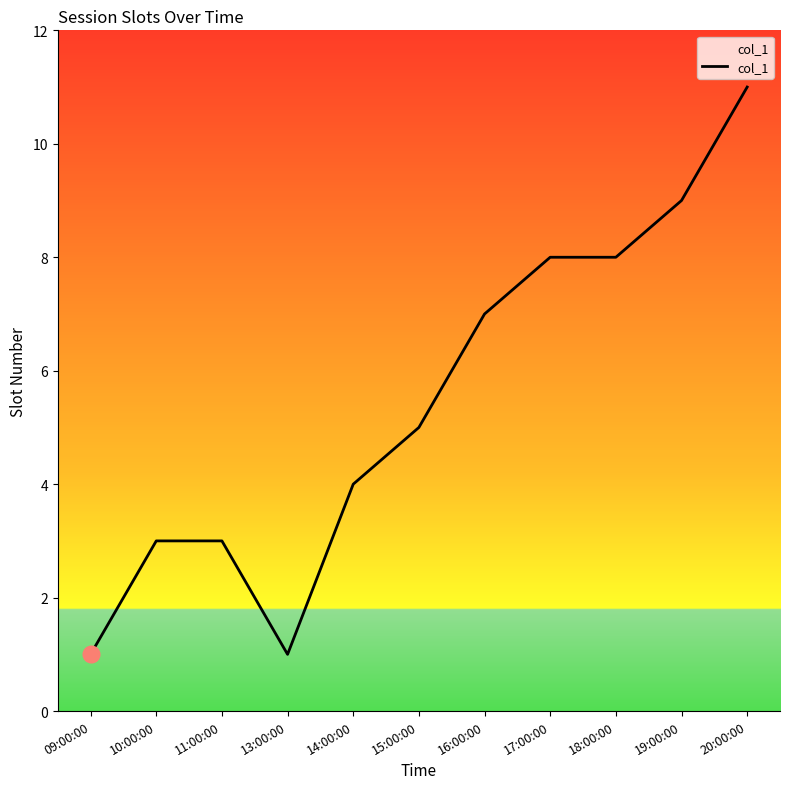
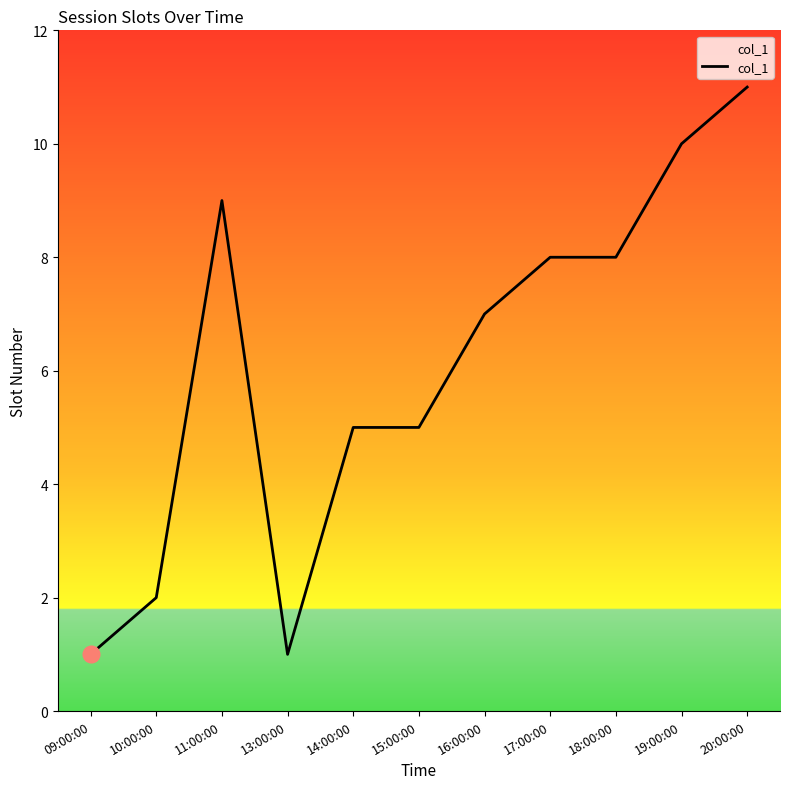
  {
    "col_1": {
-     "10:00:00": 3,
-     "11:00:00": 3,
+     "10:00:00": 2,
+     "11:00:00": 9,
      "13:00:00": 1,
-     "14:00:00": 4,
+     "14:00:00": 5,
      "15:00:00": 5,
      "16:00:00": 7,
      "17:00:00": 8,
      "18:00:00": 8,
-     "19:00:00": 9,
+     "19:00:00": 10,
      "20:00:00": 11
    }
  }
